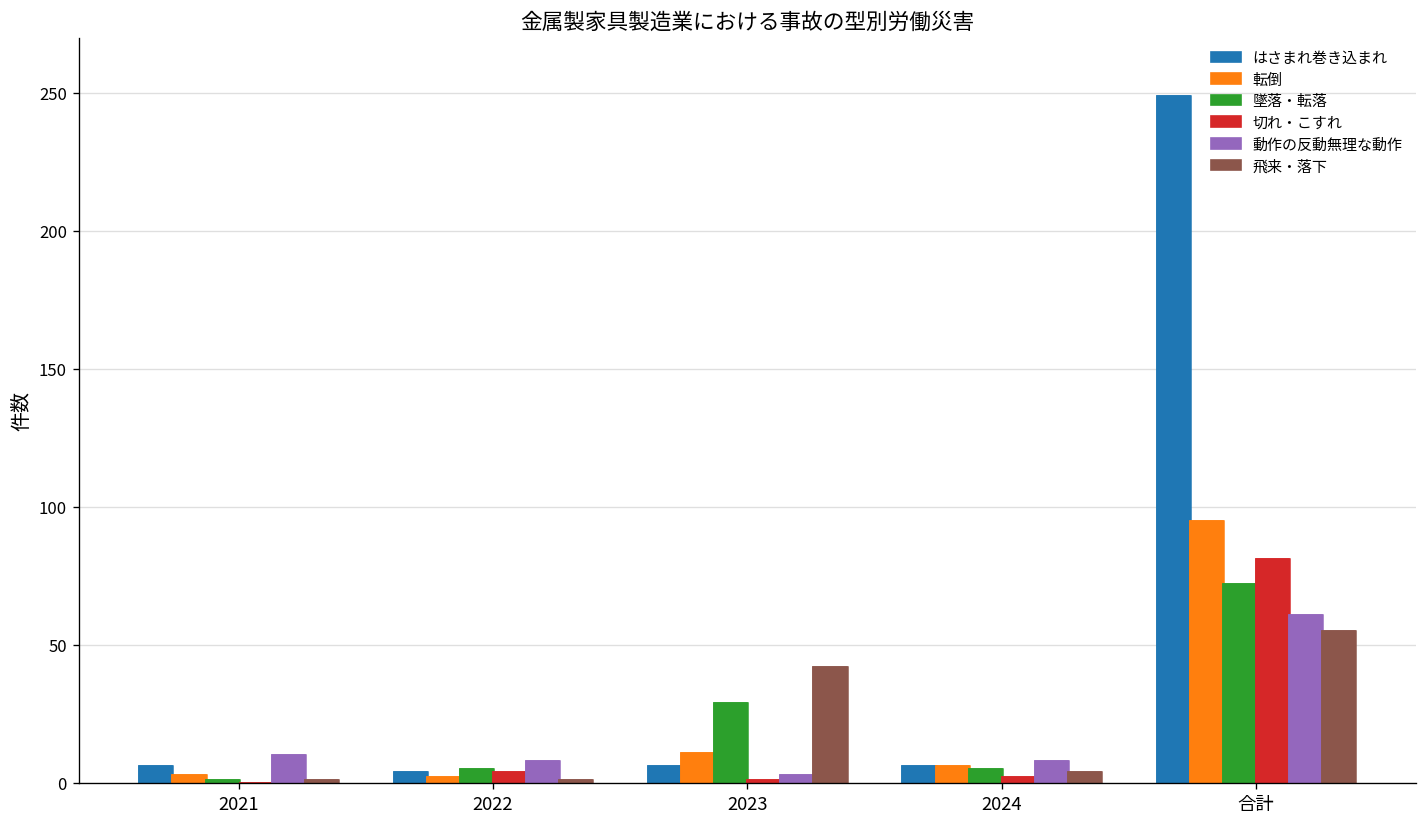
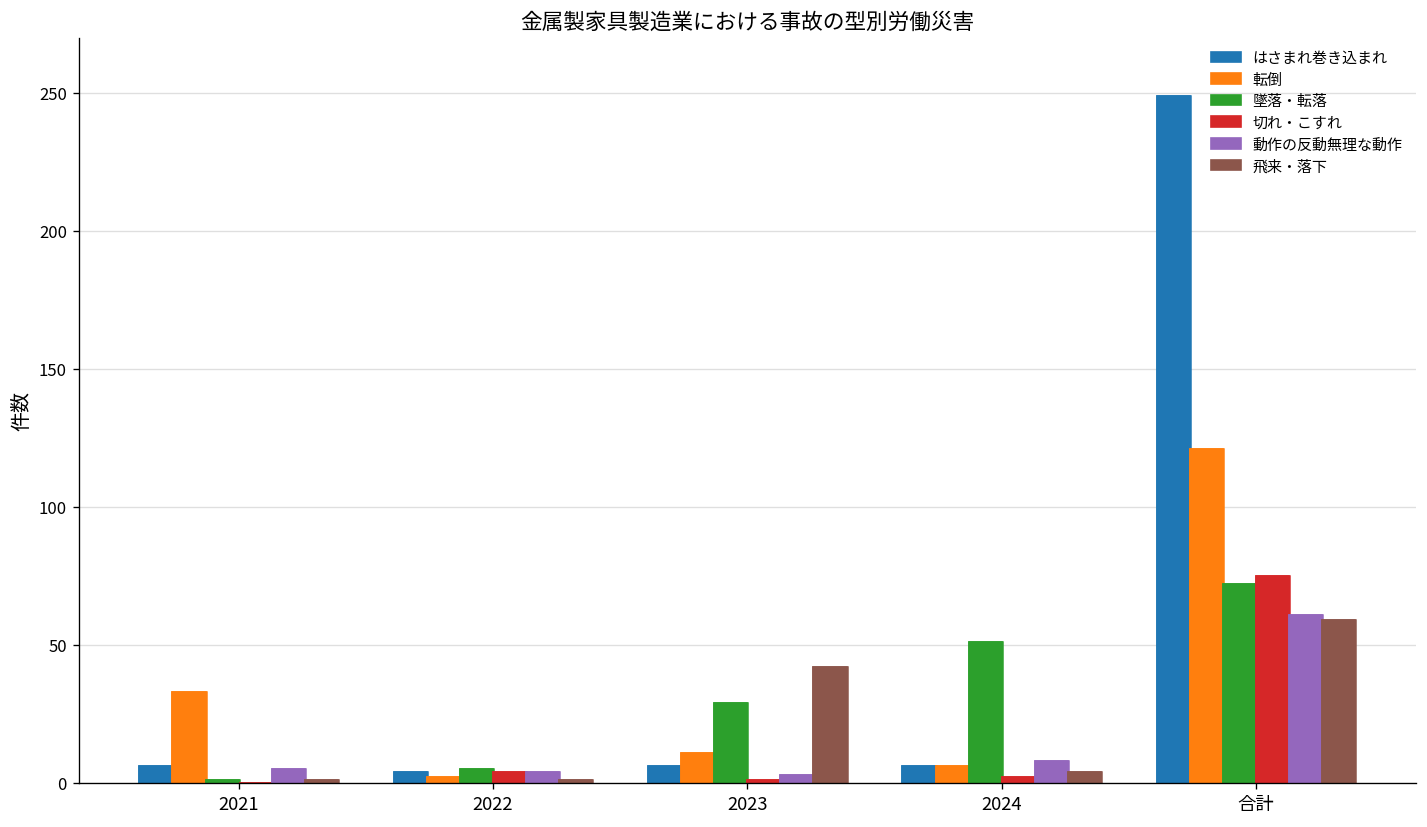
  {
    "はさまれ巻き込まれ": {
      "2021": 6,
      "2022": 4,
      "2023": 6,
      "2024": 6,
      "合計": 249
    },
    "転倒": {
-     "2021": 3,
+     "2021": 33,
      "2022": 2,
      "2023": 11,
      "2024": 6,
-     "合計": 95
+     "合計": 121
    },
    "墜落・転落": {
      "2022": 5,
      "2023": 29,
-     "2024": 5,
+     "2024": 51,
      "合計": 72
    },
    "切れ・こすれ": {
      "2021": 0,
      "2022": 4,
      "2024": 2,
-     "合計": 81
+     "合計": 75
    },
    "動作の反動無理な動作": {
-     "2021": 10,
-     "2022": 8,
+     "2021": 5,
+     "2022": 4,
      "2023": 3,
      "2024": 8,
      "合計": 61
    },
    "飛来・落下": {
      "2023": 42,
      "2024": 4,
-     "合計": 55
+     "合計": 59
    }
  }
